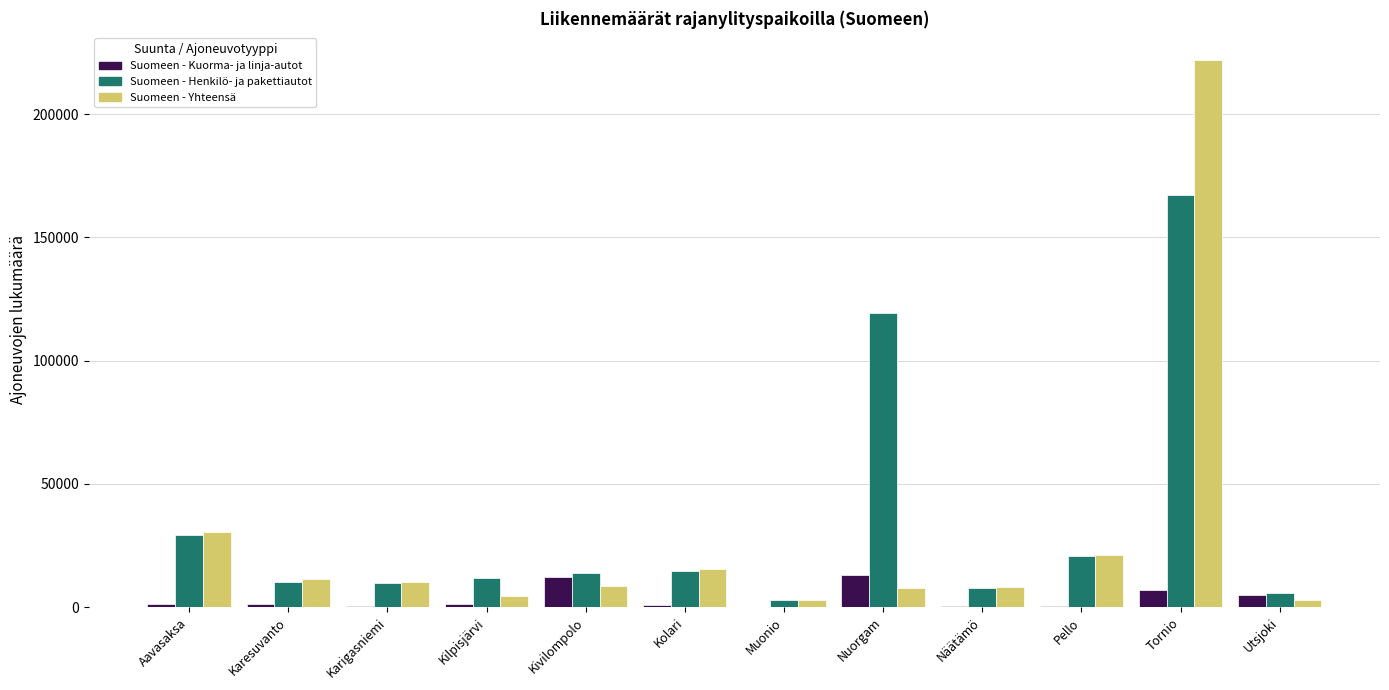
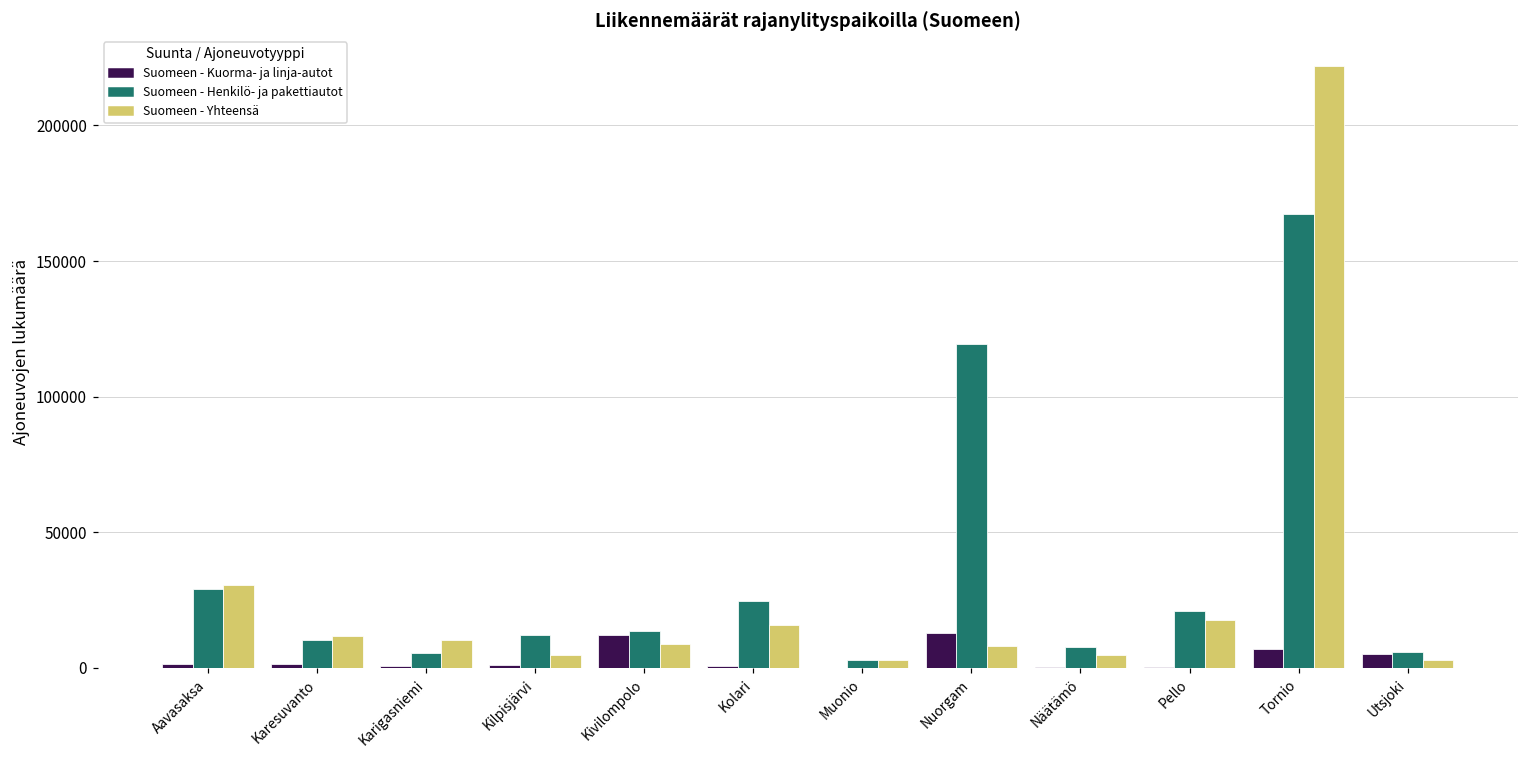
  {
    "Suomeen - Kuorma- ja linja-autot": {
      "Aavasaksa": 1000,
      "Karesuvanto": 1000,
      "Kilpisjärvi": 1000,
      "Kivilompolo": 12000,
      "Nuorgam": 13000,
      "Tornio": 7000,
      "Utsjoki": 5000
    },
    "Suomeen - Henkilö- ja pakettiautot": {
      "Aavasaksa": 29000,
      "Karesuvanto": 10000,
-     "Karigasniemi": 10000,
+     "Karigasniemi": 5000,
      "Kilpisjärvi": 12000,
      "Kivilompolo": 14000,
-     "Kolari": 15000,
+     "Kolari": 24000,
      "Muonio": 3000,
      "Nuorgam": 119000,
      "Näätämö": 8000,
      "Pello": 21000,
      "Tornio": 167000,
      "Utsjoki": 6000
    },
    "Suomeen - Yhteensä": {
      "Aavasaksa": 31000,
      "Karesuvanto": 12000,
      "Karigasniemi": 10000,
      "Kilpisjärvi": 5000,
      "Kivilompolo": 9000,
      "Kolari": 16000,
      "Muonio": 3000,
      "Nuorgam": 8000,
-     "Näätämö": 8000,
-     "Pello": 21000,
+     "Näätämö": 5000,
+     "Pello": 18000,
      "Tornio": 222000,
      "Utsjoki": 3000
    }
  }
